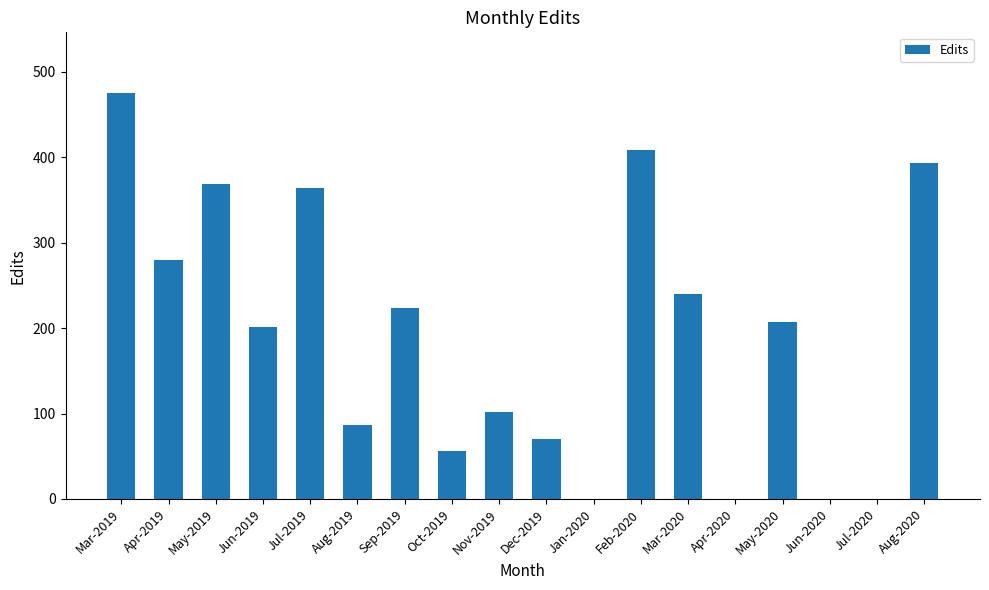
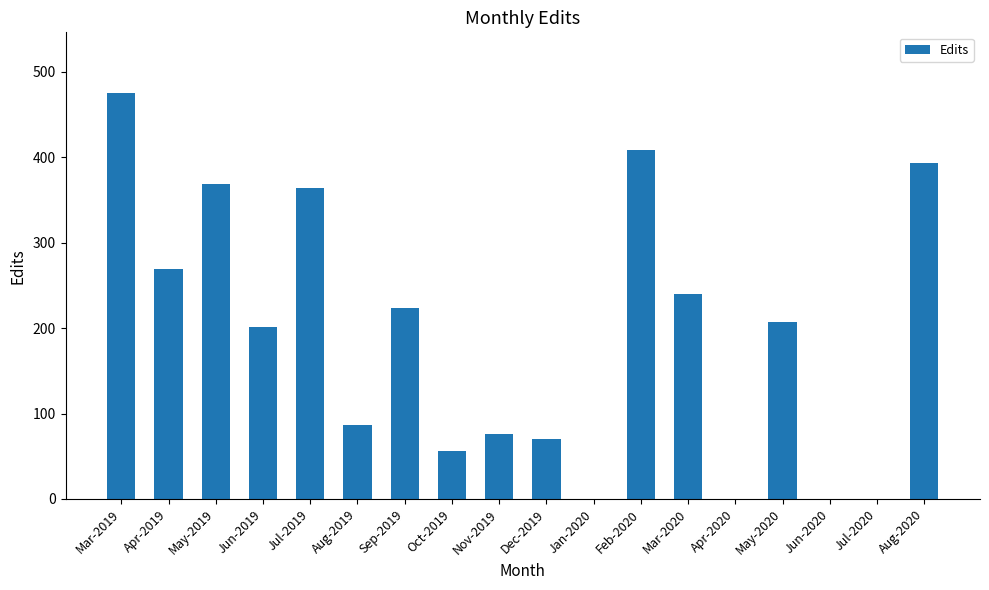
  {
    "Mar-2019": 480,
-   "Apr-2019": 280,
+   "Apr-2019": 270,
    "May-2019": 370,
    "Jun-2019": 200,
    "Jul-2019": 360,
    "Aug-2019": 90,
    "Sep-2019": 220,
    "Oct-2019": 60,
-   "Nov-2019": 100,
+   "Nov-2019": 80,
    "Dec-2019": 70,
    "Jan-2020": 0,
    "Feb-2020": 410,
    "Mar-2020": 240,
    "Apr-2020": 0,
    "May-2020": 210,
    "Jun-2020": 0,
    "Jul-2020": 0,
    "Aug-2020": 390
  }
